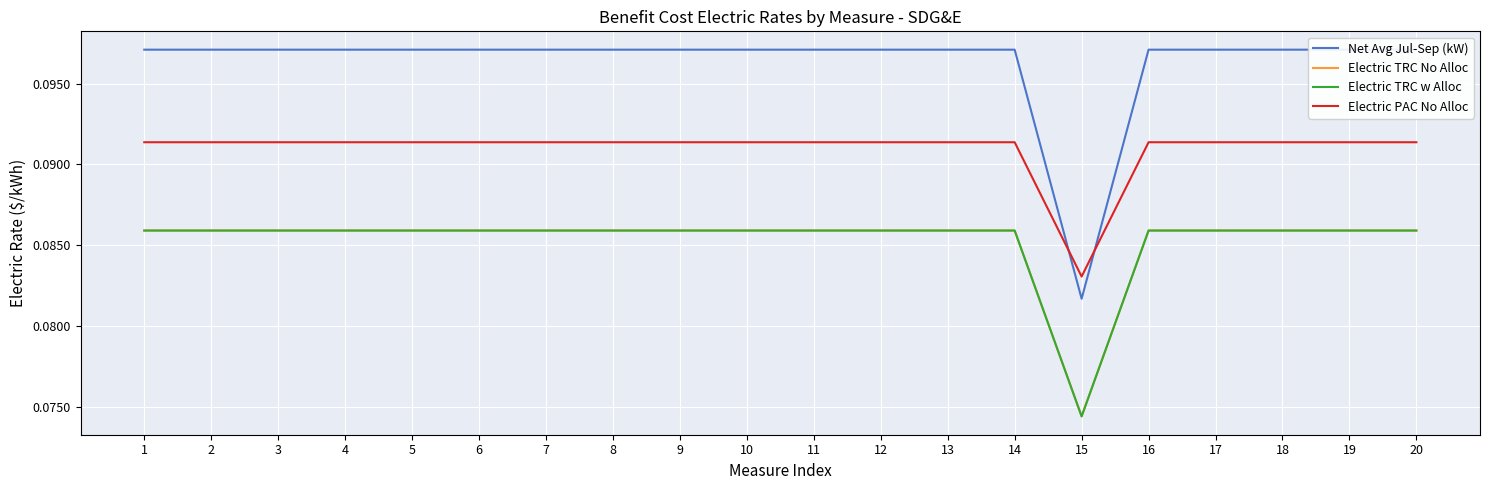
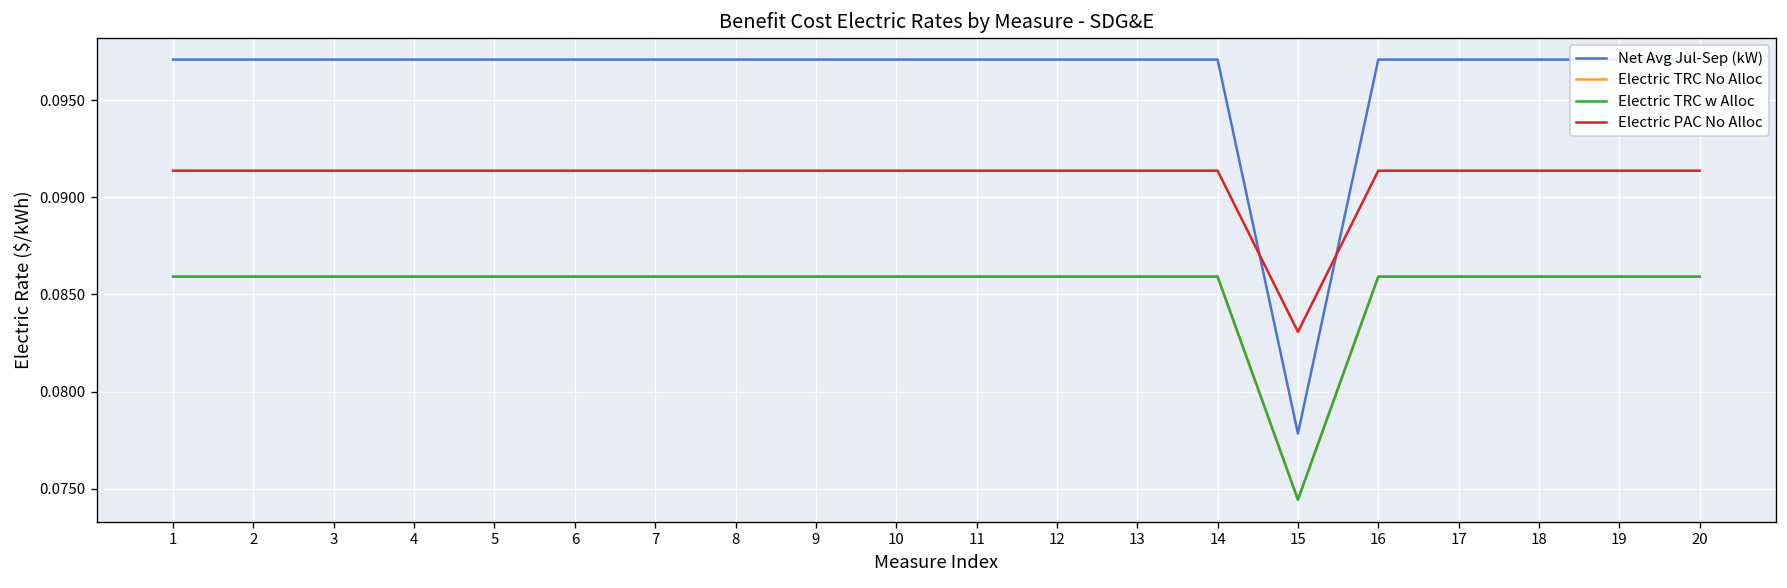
  {
    "Net Avg Jul-Sep (kW)": {
      "1": 0.0971,
      "2": 0.0971,
      "3": 0.0971,
      "4": 0.0971,
      "5": 0.0971,
      "6": 0.0971,
      "7": 0.0971,
      "8": 0.0971,
      "9": 0.0971,
      "10": 0.0971,
      "11": 0.0971,
      "12": 0.0971,
      "13": 0.0971,
      "14": 0.0971,
-     "15": 0.0817,
+     "15": 0.0778,
      "16": 0.0971,
      "17": 0.0971,
      "18": 0.0971
    },
    "Electric TRC w Alloc": {
      "1": 0.0859,
      "2": 0.0859,
      "3": 0.0859,
      "4": 0.0859,
      "5": 0.0859,
      "6": 0.0859,
      "7": 0.0859,
      "8": 0.0859,
      "9": 0.0859,
      "10": 0.0859,
      "11": 0.0859,
      "12": 0.0859,
      "13": 0.0859,
      "14": 0.0859,
      "15": 0.0744,
      "16": 0.0859,
      "17": 0.0859,
      "18": 0.0859,
      "19": 0.0859,
      "20": 0.0859
    },
    "Electric PAC No Alloc": {
      "1": 0.0914,
      "2": 0.0914,
      "3": 0.0914,
      "4": 0.0914,
      "5": 0.0914,
      "6": 0.0914,
      "7": 0.0914,
      "8": 0.0914,
      "9": 0.0914,
      "10": 0.0914,
      "11": 0.0914,
      "12": 0.0914,
      "13": 0.0914,
      "14": 0.0914,
      "15": 0.0831,
      "16": 0.0914,
      "17": 0.0914,
      "18": 0.0914,
      "19": 0.0914,
      "20": 0.0914
    }
  }
